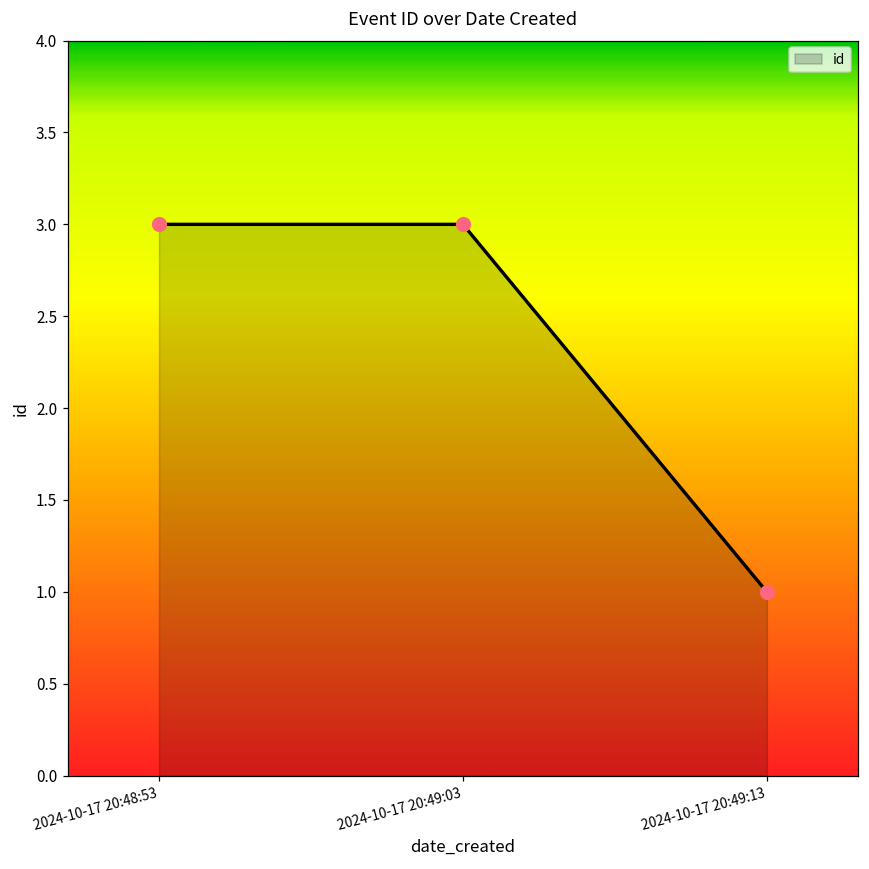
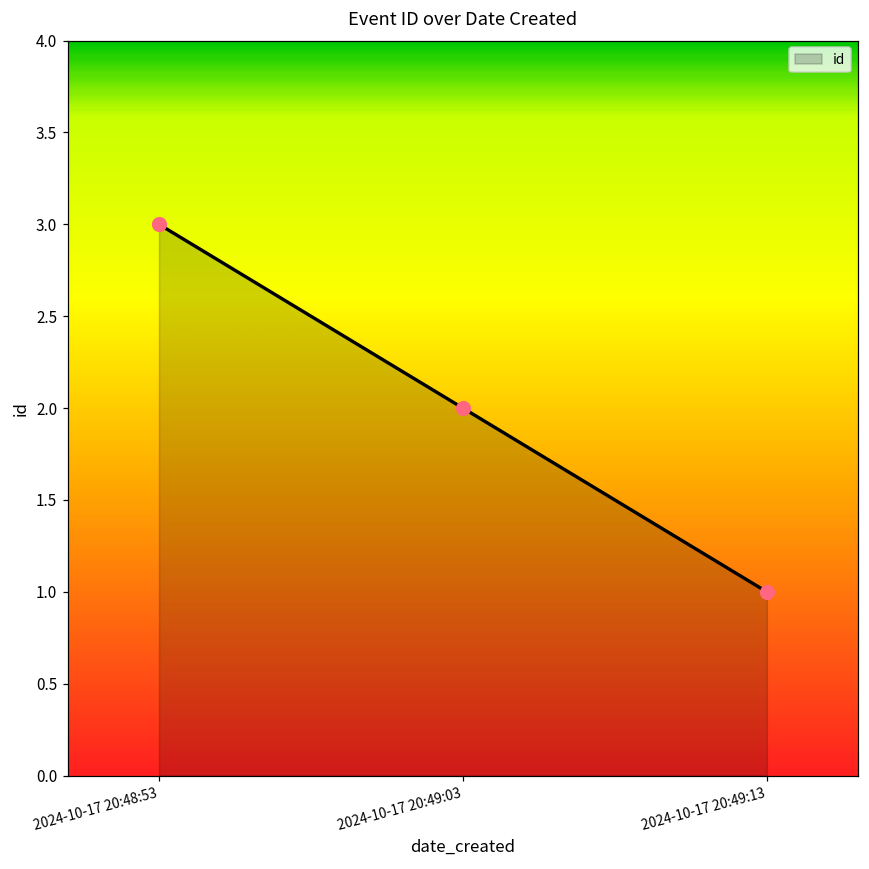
  {
    "2024-10-17 20:48:53": 3,
-   "2024-10-17 20:49:03": 3,
+   "2024-10-17 20:49:03": 2,
    "2024-10-17 20:49:13": 1
  }
